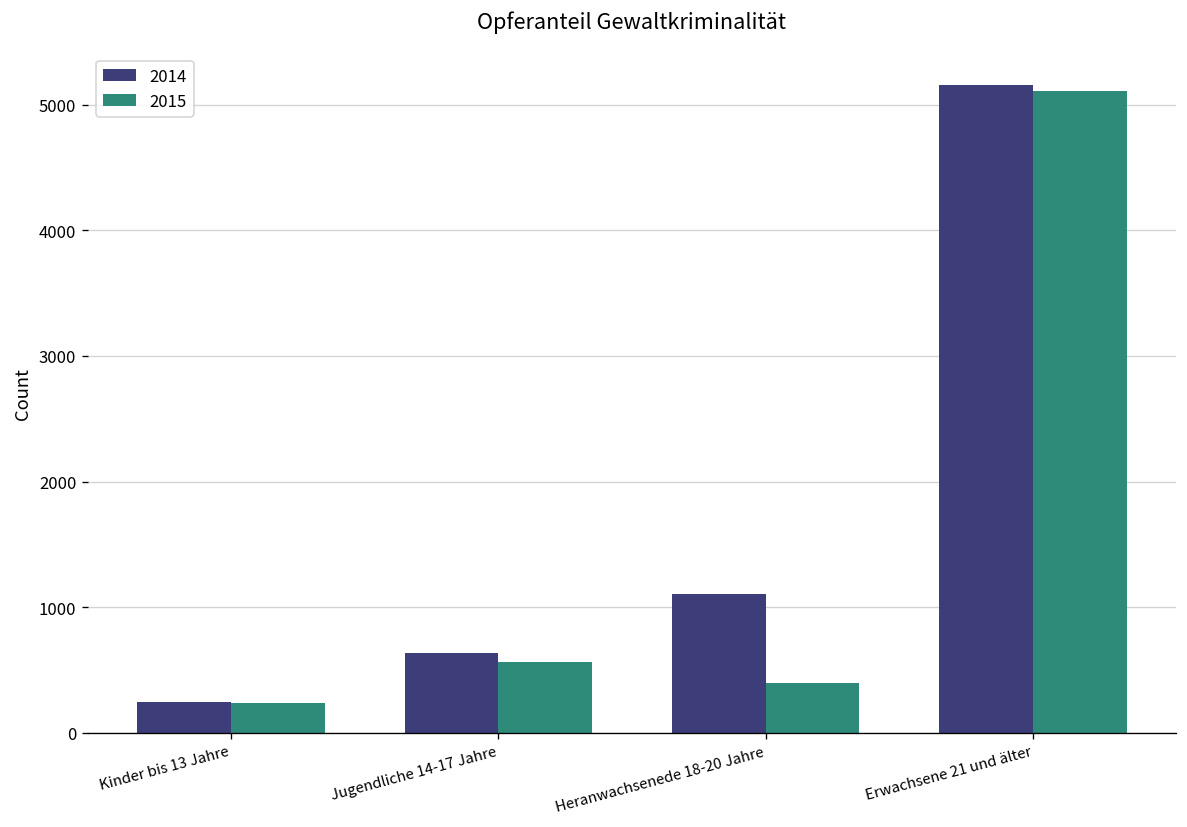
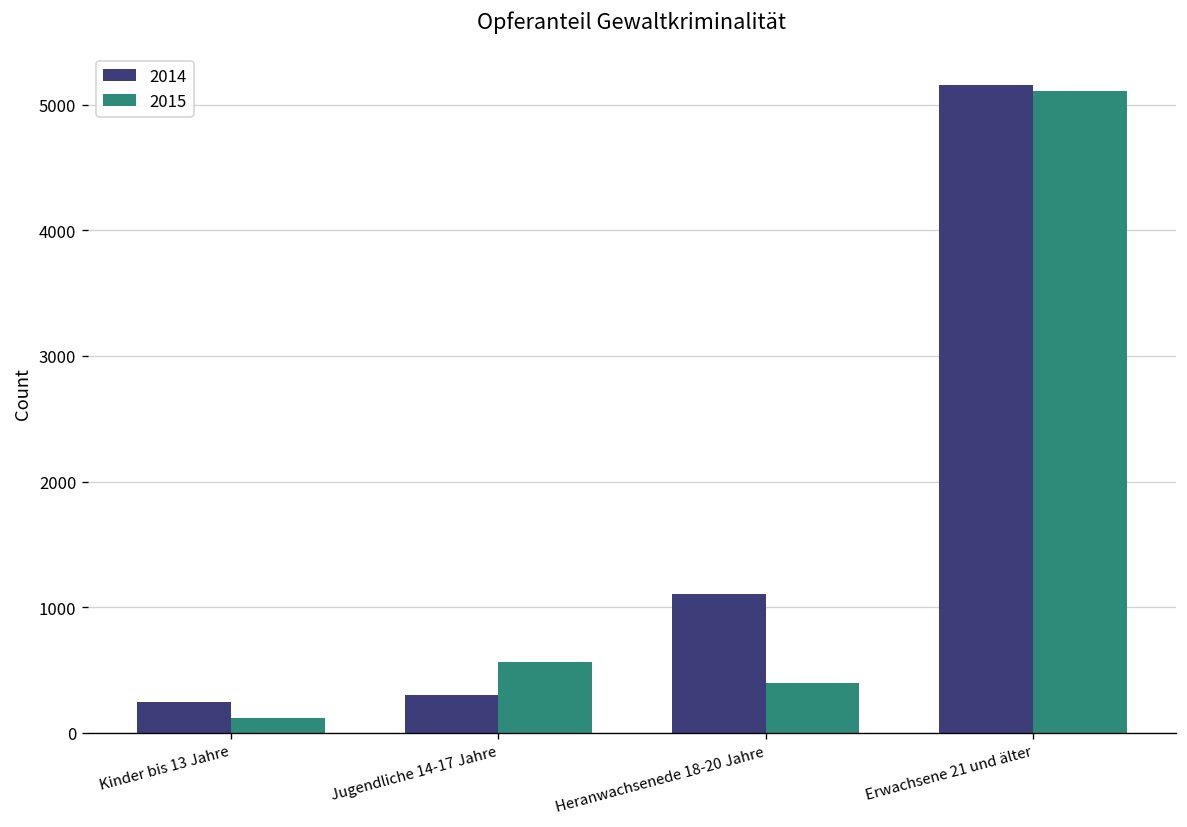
  {
    "2014": {
      "Kinder bis 13 Jahre": 240,
-     "Jugendliche 14-17 Jahre": 630,
+     "Jugendliche 14-17 Jahre": 300,
      "Heranwachsenede 18-20 Jahre": 1100,
      "Erwachsene 21 und älter": 5160
    },
    "2015": {
-     "Kinder bis 13 Jahre": 240,
+     "Kinder bis 13 Jahre": 120,
      "Jugendliche 14-17 Jahre": 560,
      "Heranwachsenede 18-20 Jahre": 390,
      "Erwachsene 21 und älter": 5110
    }
  }
